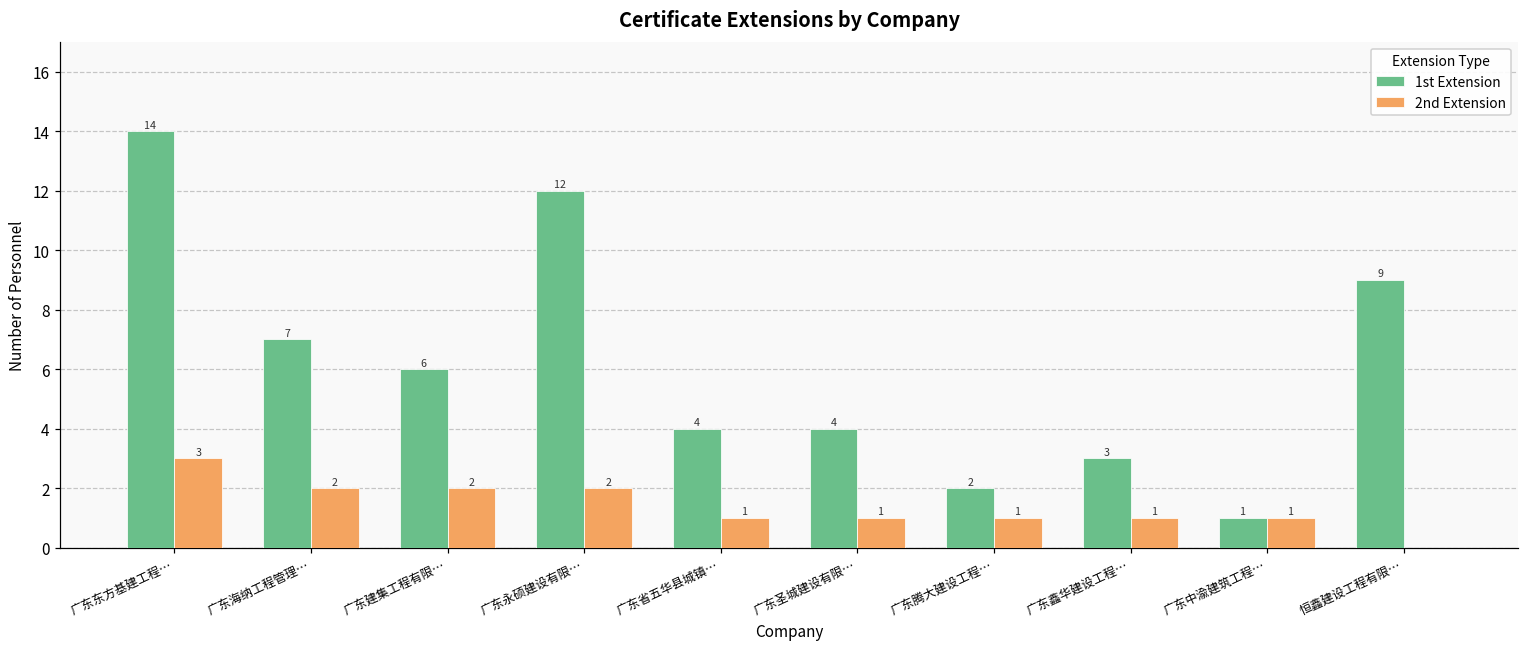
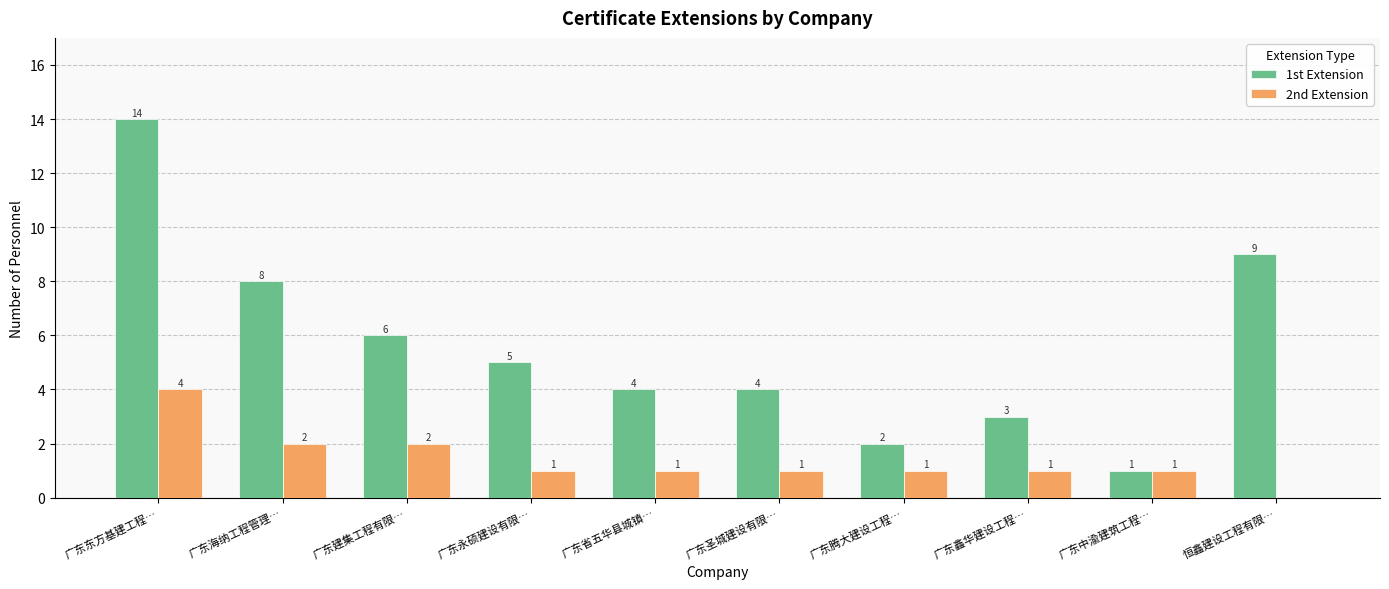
  {
    "1st Extension": {
      "广东东方基建工程…": 14,
-     "广东海纳工程管理…": 7,
+     "广东海纳工程管理…": 8,
      "广东建集工程有限…": 6,
-     "广东永硕建设有限…": 12,
+     "广东永硕建设有限…": 5,
      "广东省五华县城镇…": 4,
      "广东圣城建设有限…": 4,
      "广东腾大建设工程…": 2,
      "广东鑫华建设工程…": 3,
      "广东中渝建筑工程…": 1,
      "恒鑫建设工程有限…": 9
    },
    "2nd Extension": {
-     "广东东方基建工程…": 3,
+     "广东东方基建工程…": 4,
      "广东海纳工程管理…": 2,
      "广东建集工程有限…": 2,
-     "广东永硕建设有限…": 2,
+     "广东永硕建设有限…": 1,
      "广东省五华县城镇…": 1,
      "广东圣城建设有限…": 1,
      "广东腾大建设工程…": 1,
      "广东鑫华建设工程…": 1,
      "广东中渝建筑工程…": 1
    }
  }
